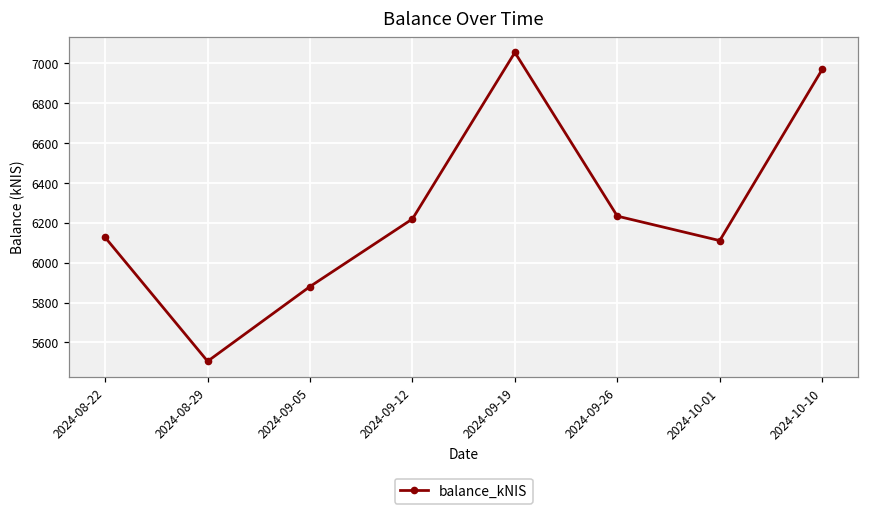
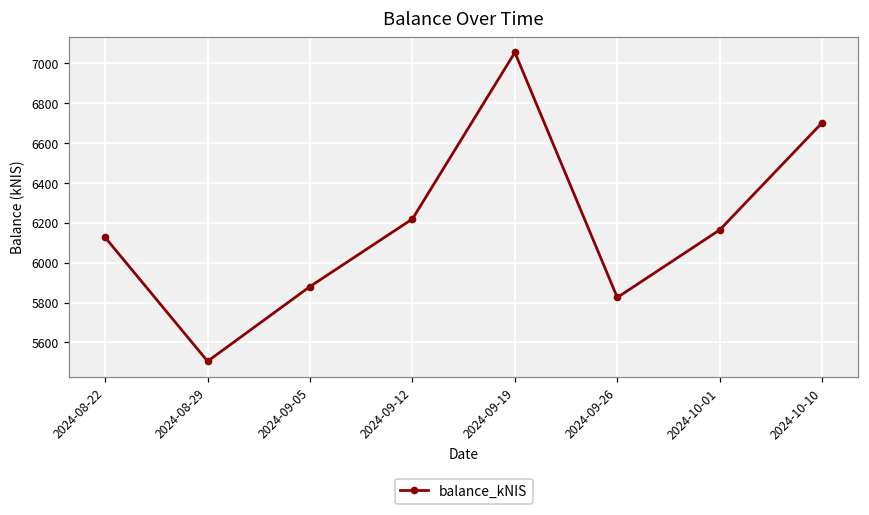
  {
    "2024-08-22": 6130,
    "2024-08-29": 5510,
    "2024-09-05": 5880,
    "2024-09-12": 6220,
    "2024-09-19": 7060,
-   "2024-09-26": 6230,
-   "2024-10-01": 6110,
-   "2024-10-10": 6970
+   "2024-09-26": 5830,
+   "2024-10-01": 6160,
+   "2024-10-10": 6700
  }
